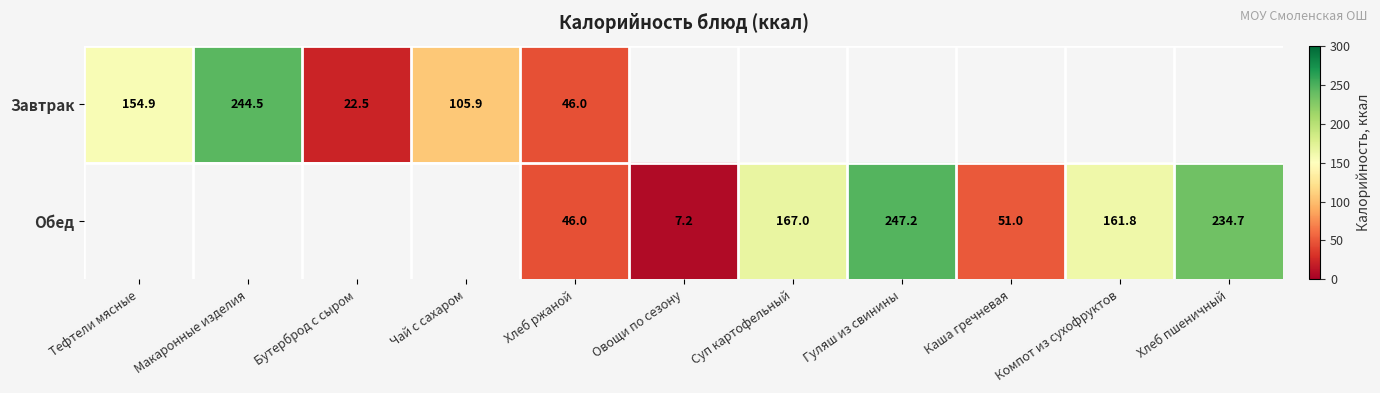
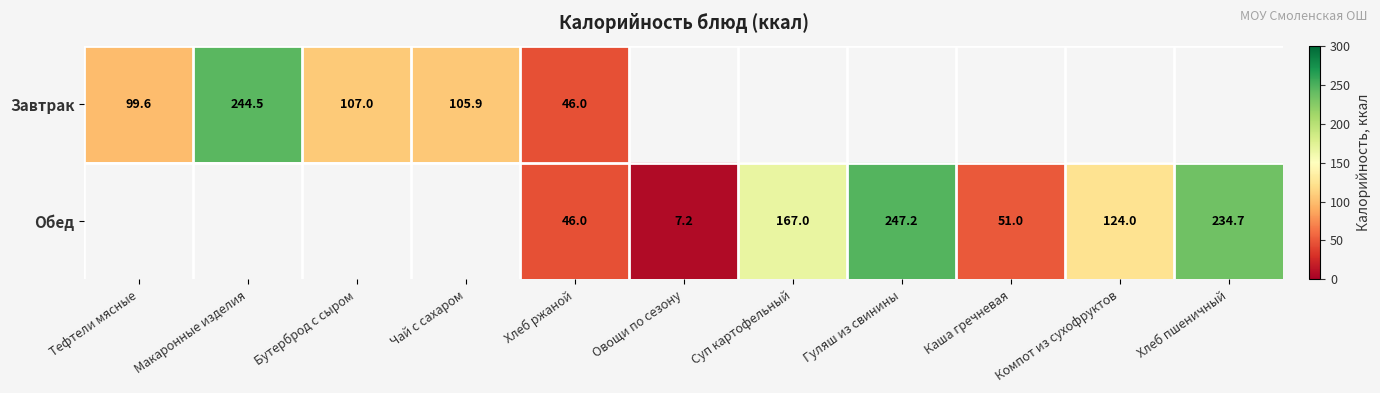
  {
    "Завтрак": {
-     "Тефтели мясные": 154.9,
+     "Тефтели мясные": 99.6,
      "Макаронные изделия": 244.5,
-     "Бутерброд с сыром": 22.5,
+     "Бутерброд с сыром": 107.0,
      "Чай с сахаром": 105.9,
      "Хлеб ржаной": 46.0
    },
    "Обед": {
      "Хлеб ржаной": 46.0,
      "Овощи по сезону": 7.2,
      "Суп картофельный": 167.0,
      "Гуляш из свинины": 247.2,
      "Каша гречневая": 51.0,
-     "Компот из сухофруктов": 161.8,
+     "Компот из сухофруктов": 124.0,
      "Хлеб пшеничный": 234.7
    }
  }
